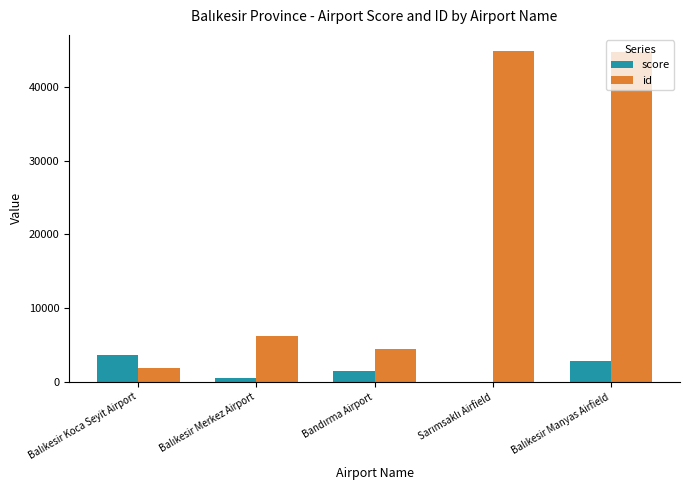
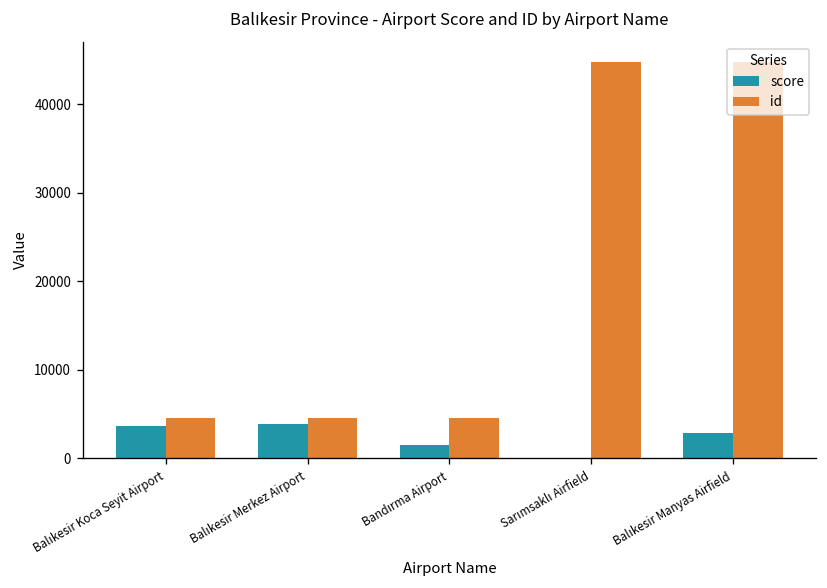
  {
    "score": {
      "Balıkesir Koca Seyit Airport": 4000,
-     "Balıkesir Merkez Airport": 1000,
+     "Balıkesir Merkez Airport": 4000,
      "Bandırma Airport": 2000,
      "Balıkesir Manyas Airfield": 3000
    },
    "id": {
-     "Balıkesir Koca Seyit Airport": 2000,
-     "Balıkesir Merkez Airport": 6000,
+     "Balıkesir Koca Seyit Airport": 5000,
+     "Balıkesir Merkez Airport": 5000,
      "Bandırma Airport": 5000,
      "Sarımsaklı Airfield": 45000
    }
  }
